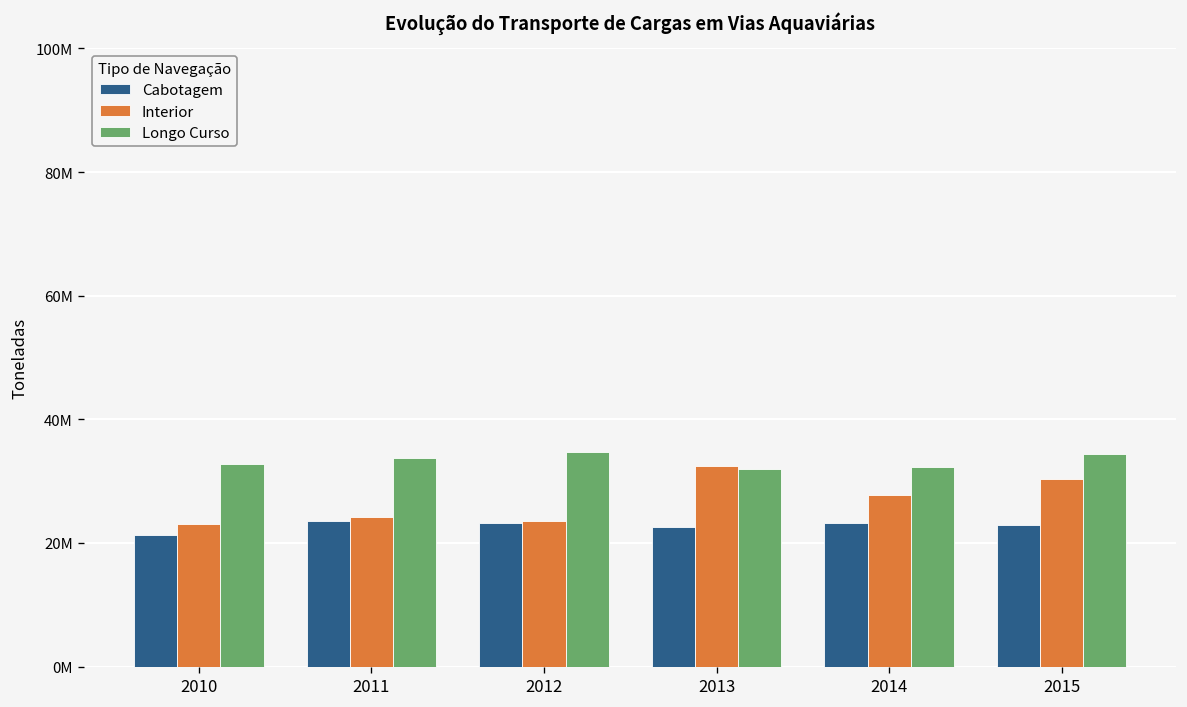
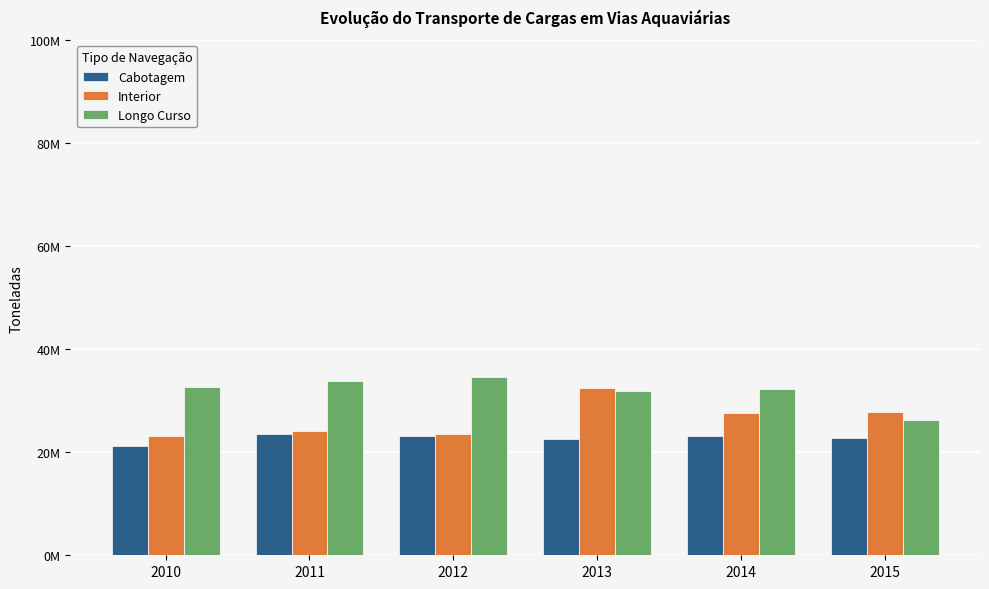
  {
    "Cabotagem": {
      "2010": 21000000,
      "2011": 24000000,
      "2012": 23000000,
      "2013": 23000000,
      "2014": 23000000,
      "2015": 23000000
    },
    "Interior": {
      "2010": 23000000,
      "2011": 24000000,
      "2012": 24000000,
      "2013": 32000000,
      "2014": 28000000,
-     "2015": 30000000
+     "2015": 28000000
    },
    "Longo Curso": {
      "2010": 33000000,
      "2011": 34000000,
      "2012": 35000000,
      "2013": 32000000,
      "2014": 32000000,
-     "2015": 34000000
+     "2015": 26000000
    }
  }
